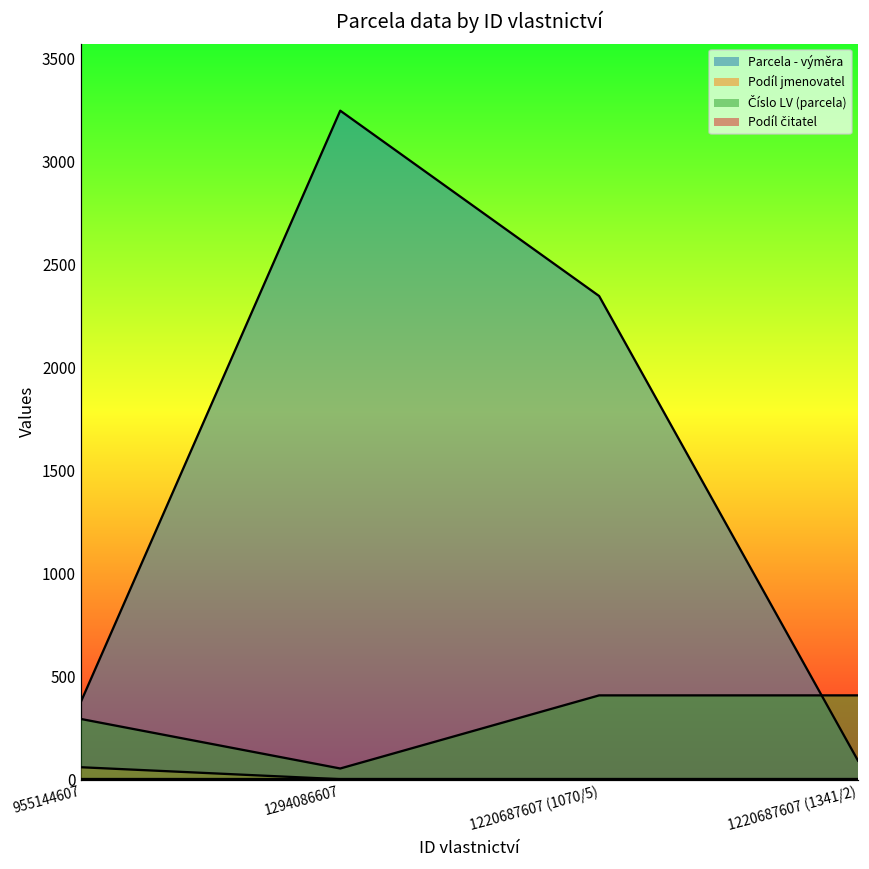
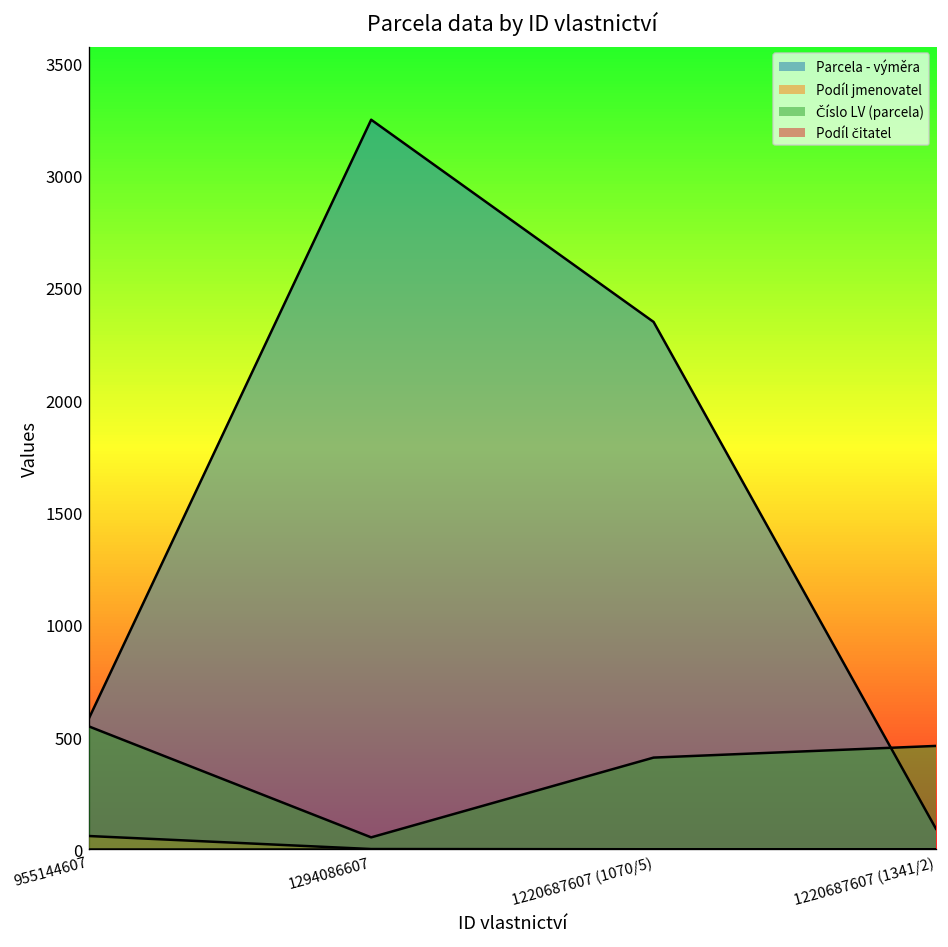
  {
    "Parcela - výměra": {
-     "955144607": 380,
+     "955144607": 580,
      "1294086607": 3250,
      "1220687607 (1070/5)": 2350,
      "1220687607 (1341/2)": 90
    },
    "Podíl jmenovatel": {
      "955144607": 60
    },
    "Číslo LV (parcela)": {
-     "955144607": 290,
+     "955144607": 550,
      "1294086607": 50,
      "1220687607 (1070/5)": 410,
-     "1220687607 (1341/2)": 410
+     "1220687607 (1341/2)": 460
    },
    "Podíl čitatel": {
      "955144607": 0
    }
  }
